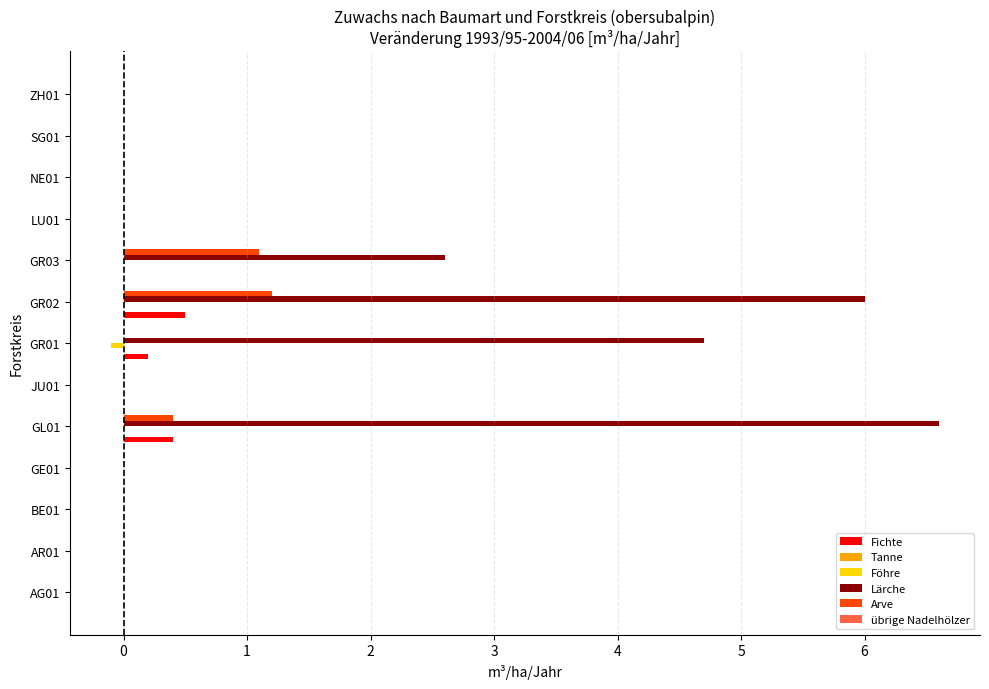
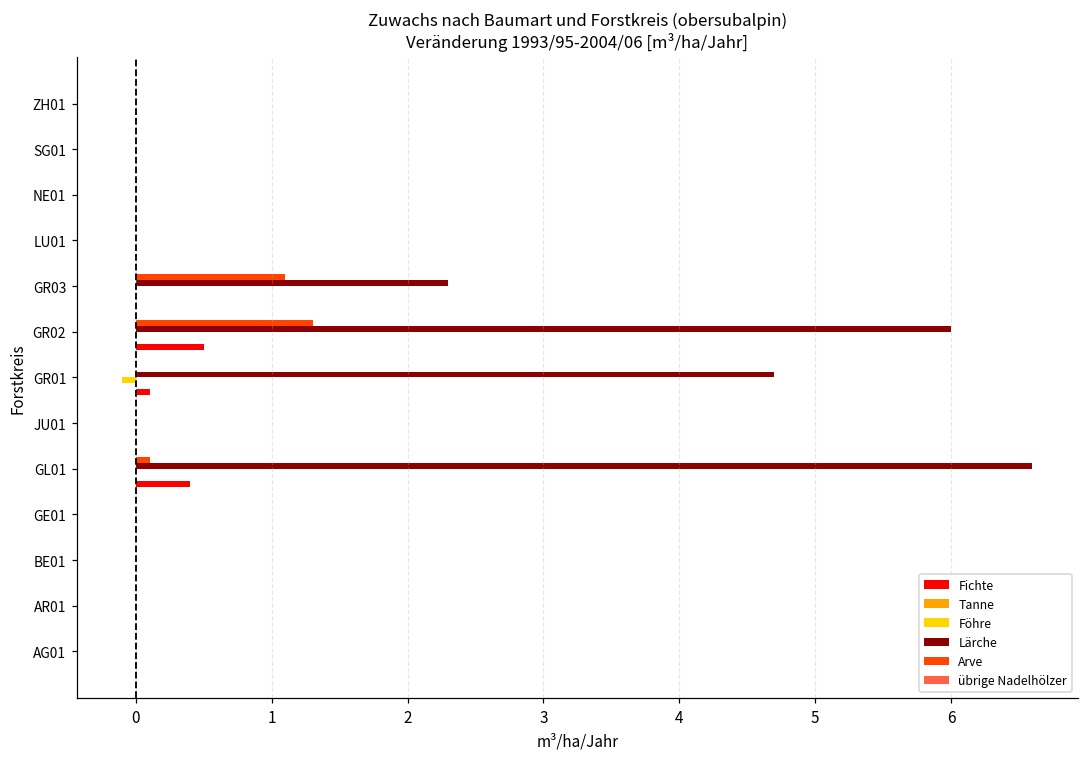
  {
    "Fichte": {
      "ZH01": 0.0,
      "SG01": 0.0,
      "NE01": 0.0,
      "LU01": 0.0,
      "GR03": 0.0,
      "GR02": 0.5,
-     "GR01": 0.2,
+     "GR01": 0.1,
      "JU01": 0.0,
      "GL01": 0.4,
      "GE01": 0.0,
      "BE01": 0.0,
      "AR01": 0.0,
      "AG01": 0.0
    },
    "Lärche": {
      "ZH01": 0.0,
      "SG01": 0.0,
      "NE01": 0.0,
      "LU01": 0.0,
-     "GR03": 2.6,
+     "GR03": 2.3,
      "GR02": 6.0,
      "GR01": 4.7,
      "JU01": 0.0,
      "GL01": 6.6,
      "GE01": 0.0,
      "BE01": 0.0,
      "AR01": 0.0,
      "AG01": 0.0
    },
    "Arve": {
      "ZH01": 0.0,
      "SG01": 0.0,
      "NE01": 0.0,
      "LU01": 0.0,
      "GR03": 1.1,
-     "GR02": 1.2,
+     "GR02": 1.3,
      "GR01": 0.0,
      "JU01": 0.0,
-     "GL01": 0.4,
+     "GL01": 0.1,
      "GE01": 0.0,
      "BE01": 0.0,
      "AR01": 0.0,
      "AG01": 0.0
    },
    "übrige Nadelhölzer": {
      "ZH01": 0.0,
      "SG01": 0.0,
      "NE01": 0.0,
      "LU01": 0.0,
      "GR03": 0.0,
      "GR02": 0.0,
      "GR01": 0.0,
      "JU01": 0.0,
      "GL01": 0.0,
      "GE01": 0.0,
      "BE01": 0.0,
      "AR01": 0.0,
      "AG01": 0.0
    }
  }
